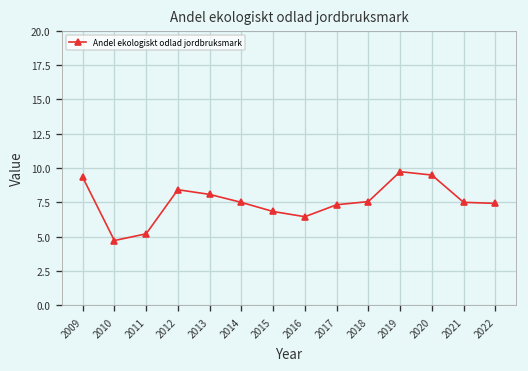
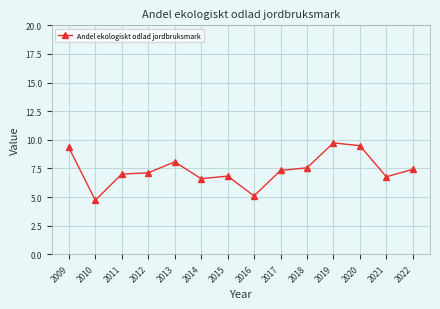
  {
    "2009": 9.3,
    "2010": 4.7,
-   "2011": 5.2,
-   "2012": 8.4,
+   "2011": 7.0,
+   "2012": 7.1,
    "2013": 8.1,
-   "2014": 7.5,
+   "2014": 6.6,
    "2015": 6.8,
-   "2016": 6.5,
+   "2016": 5.1,
    "2017": 7.3,
    "2018": 7.6,
    "2019": 9.7,
    "2020": 9.5,
-   "2021": 7.5,
+   "2021": 6.8,
    "2022": 7.4
  }
